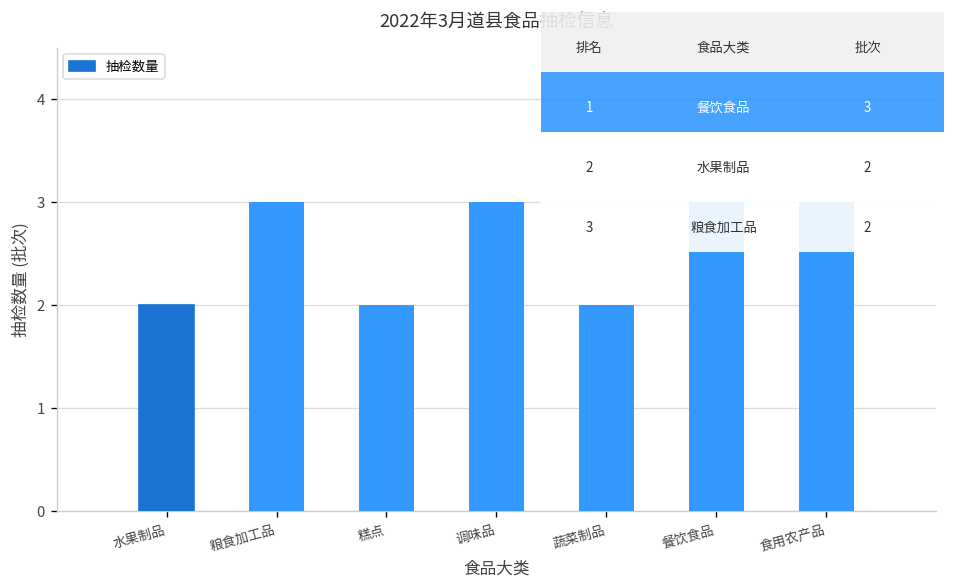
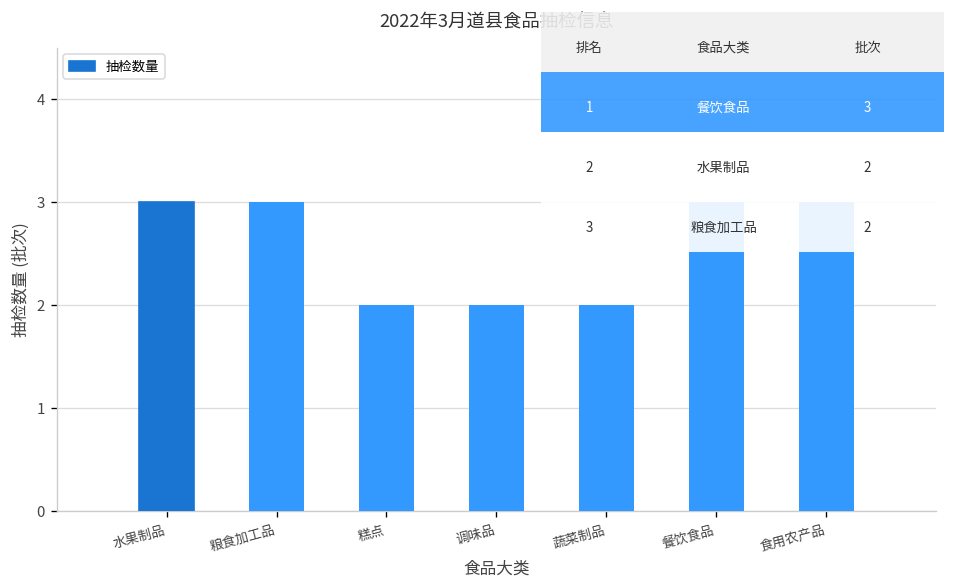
  {
-   "水果制品": 2,
+   "水果制品": 3,
    "粮食加工品": 3,
    "糕点": 2,
-   "调味品": 3,
+   "调味品": 2,
    "蔬菜制品": 2,
    "餐饮食品": 3,
    "食用农产品": 3
  }
